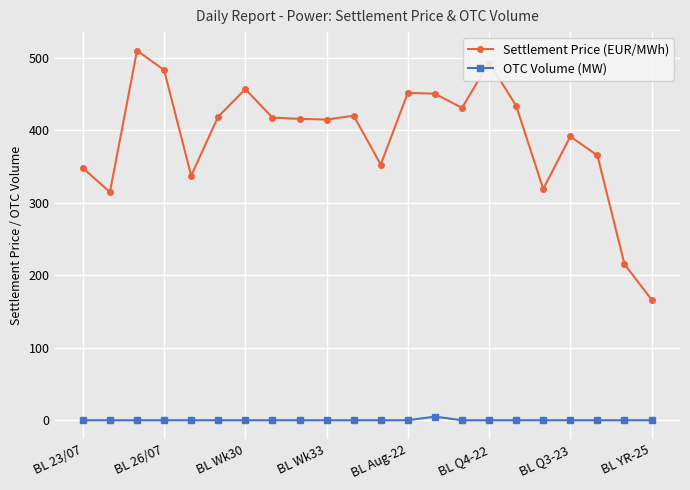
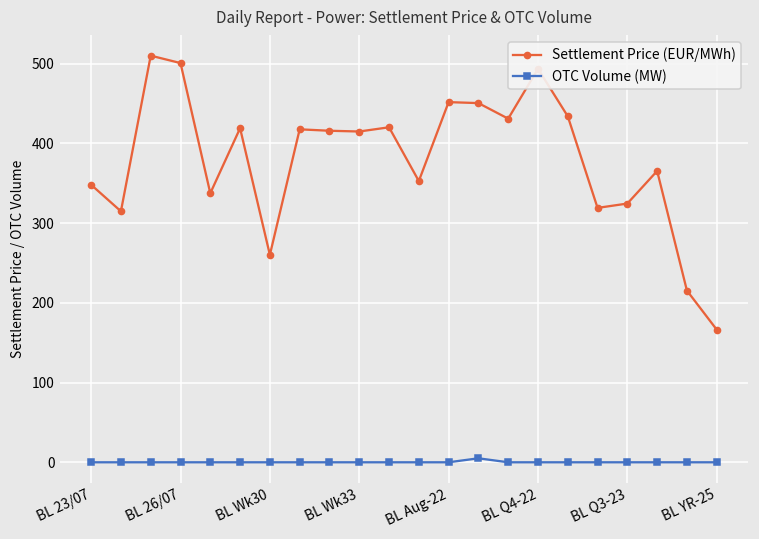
  {
    "Settlement Price (EUR/MWh)": {
      "BL 23/07": 350,
-     "BL 26/07": 480,
-     "BL Wk30": 460,
+     "BL 26/07": 500,
+     "BL Wk30": 260,
      "BL Wk33": 420,
      "BL Aug-22": 450,
-     "BL Q3-23": 390,
+     "BL Q3-23": 320,
      "BL YR-25": 170
    },
    "OTC Volume (MW)": {
      "BL 23/07": 0,
      "BL 26/07": 0,
      "BL Wk30": 0,
      "BL Wk33": 0,
      "BL Aug-22": 0,
      "BL Q4-22": 0,
      "BL Q3-23": 0,
      "BL YR-25": 0
    }
  }
